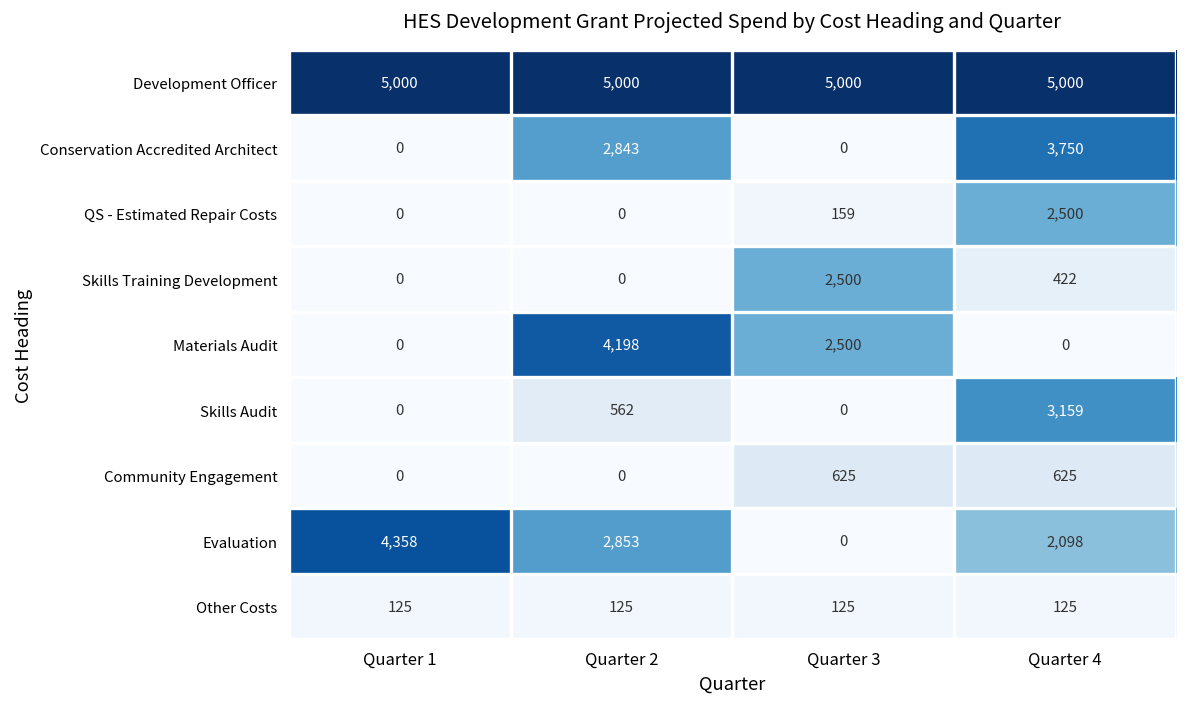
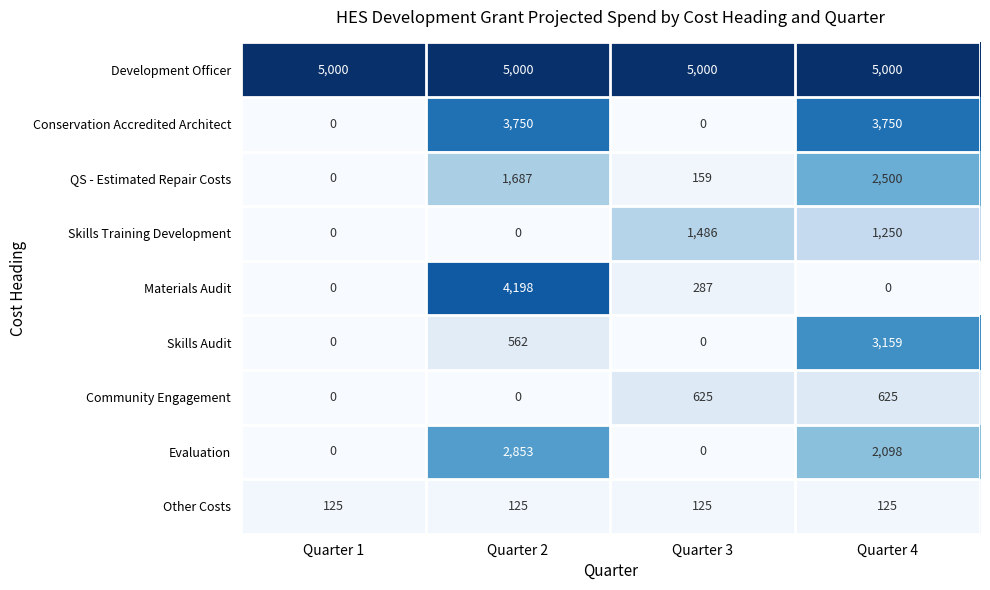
  {
    "Development Officer": {
      "Quarter 1": "5,000",
      "Quarter 2": "5,000",
      "Quarter 3": "5,000",
      "Quarter 4": "5,000"
    },
    "Conservation Accredited Architect": {
      "Quarter 1": "0",
-     "Quarter 2": "2,843",
+     "Quarter 2": "3,750",
      "Quarter 3": "0",
      "Quarter 4": "3,750"
    },
    "QS - Estimated Repair Costs": {
      "Quarter 1": "0",
-     "Quarter 2": "0",
+     "Quarter 2": "1,687",
      "Quarter 3": "159",
      "Quarter 4": "2,500"
    },
    "Skills Training Development": {
      "Quarter 1": "0",
      "Quarter 2": "0",
-     "Quarter 3": "2,500",
-     "Quarter 4": "422"
+     "Quarter 3": "1,486",
+     "Quarter 4": "1,250"
    },
    "Materials Audit": {
      "Quarter 1": "0",
      "Quarter 2": "4,198",
-     "Quarter 3": "2,500",
+     "Quarter 3": "287",
      "Quarter 4": "0"
    },
    "Skills Audit": {
      "Quarter 1": "0",
      "Quarter 2": "562",
      "Quarter 3": "0",
      "Quarter 4": "3,159"
    },
    "Community Engagement": {
      "Quarter 1": "0",
      "Quarter 2": "0",
      "Quarter 3": "625",
      "Quarter 4": "625"
    },
    "Evaluation": {
-     "Quarter 1": "4,358",
+     "Quarter 1": "0",
      "Quarter 2": "2,853",
      "Quarter 3": "0",
      "Quarter 4": "2,098"
    },
    "Other Costs": {
      "Quarter 1": "125",
      "Quarter 2": "125",
      "Quarter 3": "125",
      "Quarter 4": "125"
    }
  }
